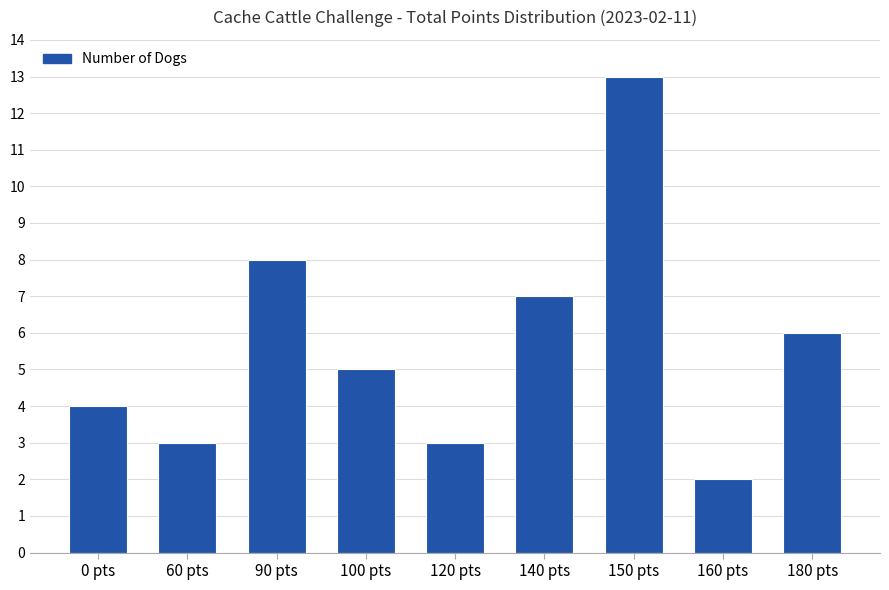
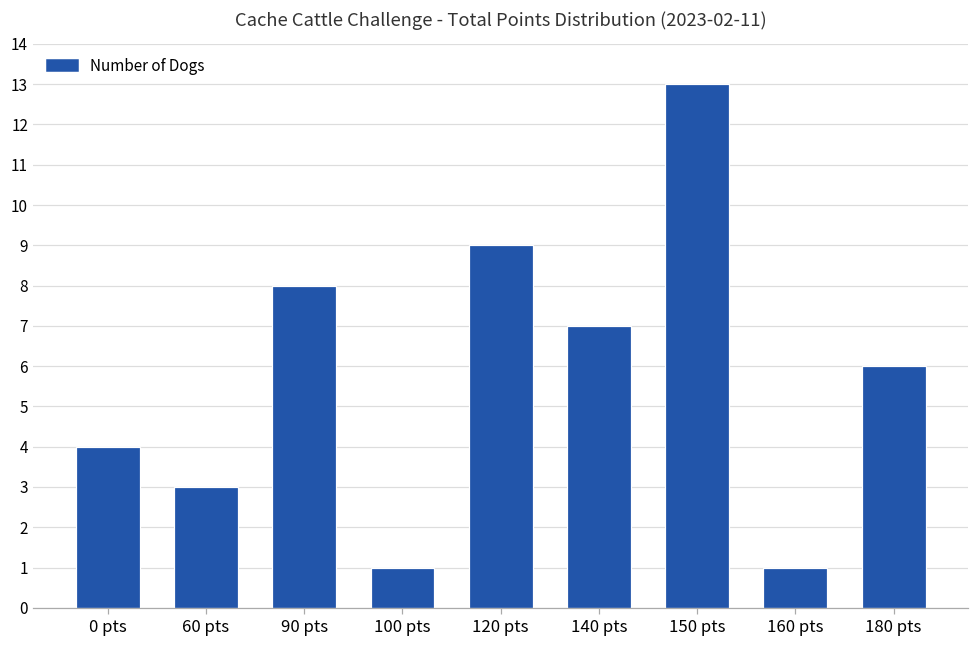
  {
    "0 pts": 4,
    "60 pts": 3,
    "90 pts": 8,
-   "100 pts": 5,
-   "120 pts": 3,
+   "100 pts": 1,
+   "120 pts": 9,
    "140 pts": 7,
    "150 pts": 13,
-   "160 pts": 2,
+   "160 pts": 1,
    "180 pts": 6
  }
